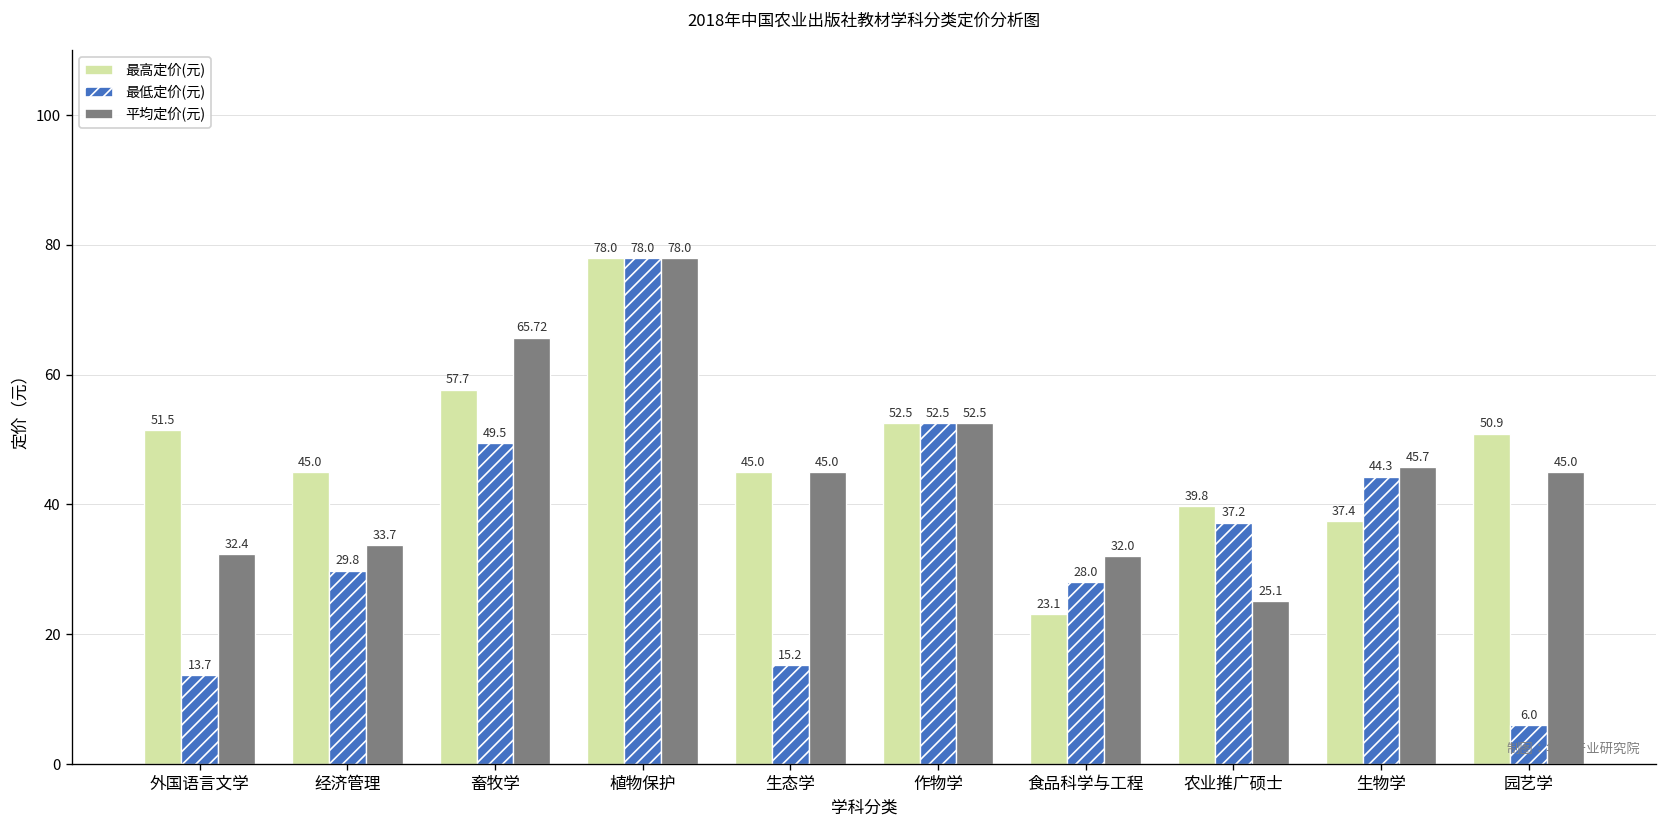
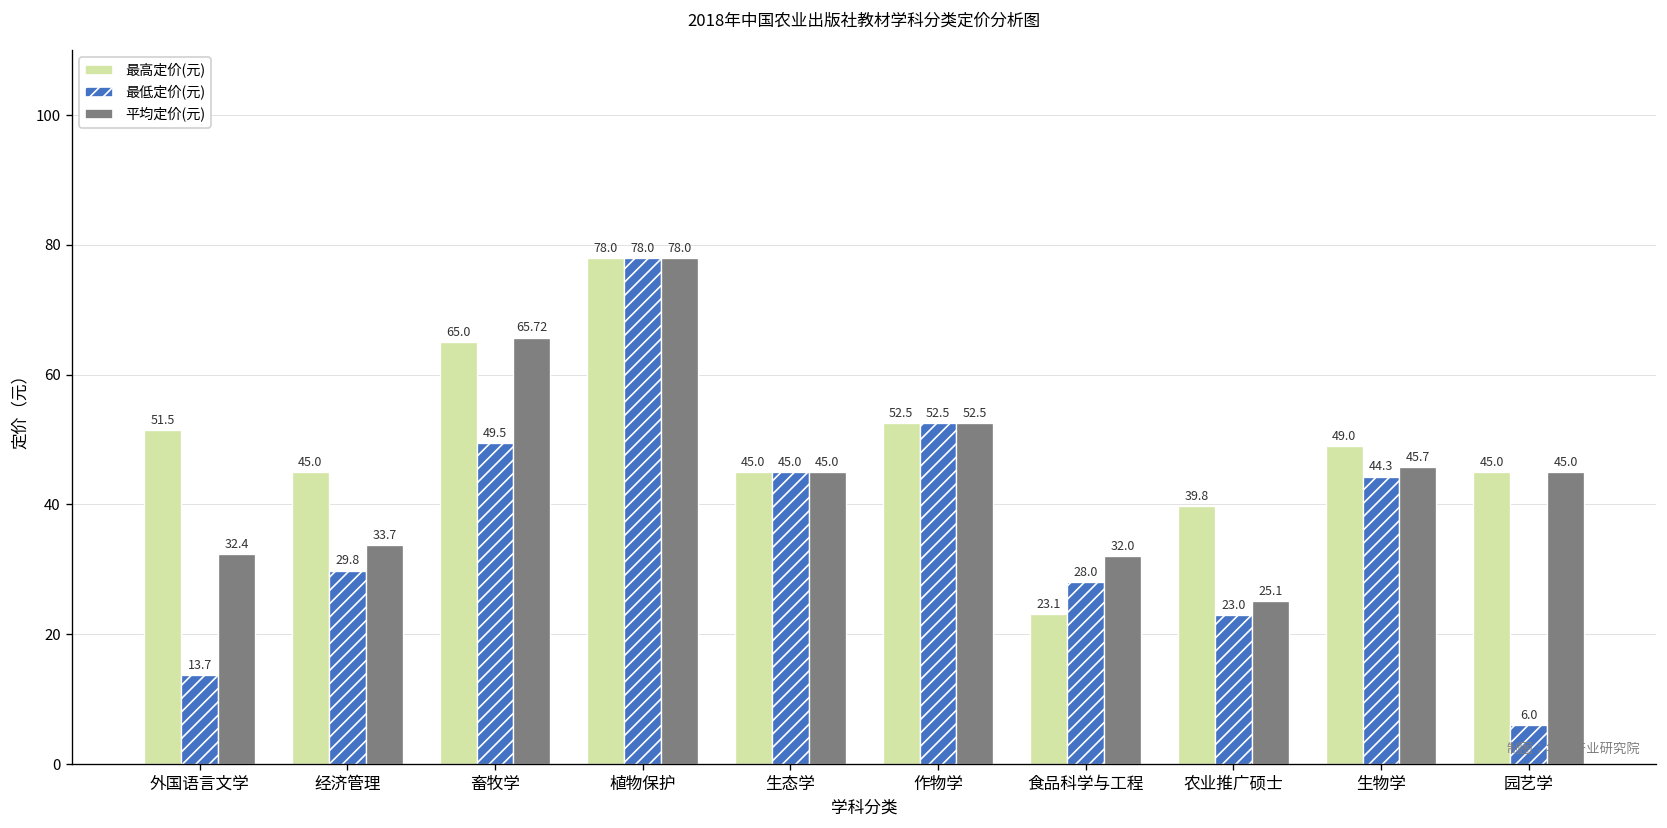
  {
    "最高定价(元)": {
      "外国语言文学": 51.5,
      "经济管理": 45.0,
-     "畜牧学": 57.7,
+     "畜牧学": 65.0,
      "植物保护": 78.0,
      "生态学": 45.0,
      "作物学": 52.5,
      "食品科学与工程": 23.1,
      "农业推广硕士": 39.8,
-     "生物学": 37.4,
-     "园艺学": 50.9
+     "生物学": 49.0,
+     "园艺学": 45.0
    },
    "最低定价(元)": {
      "外国语言文学": 13.7,
      "经济管理": 29.8,
      "畜牧学": 49.5,
      "植物保护": 78.0,
-     "生态学": 15.2,
+     "生态学": 45.0,
      "作物学": 52.5,
      "食品科学与工程": 28.0,
-     "农业推广硕士": 37.2,
+     "农业推广硕士": 23.0,
      "生物学": 44.3,
      "园艺学": 6.0
    },
    "平均定价(元)": {
      "外国语言文学": 32.4,
      "经济管理": 33.7,
      "畜牧学": 65.72,
      "植物保护": 78.0,
      "生态学": 45.0,
      "作物学": 52.5,
      "食品科学与工程": 32.0,
      "农业推广硕士": 25.1,
      "生物学": 45.7,
      "园艺学": 45.0
    }
  }
